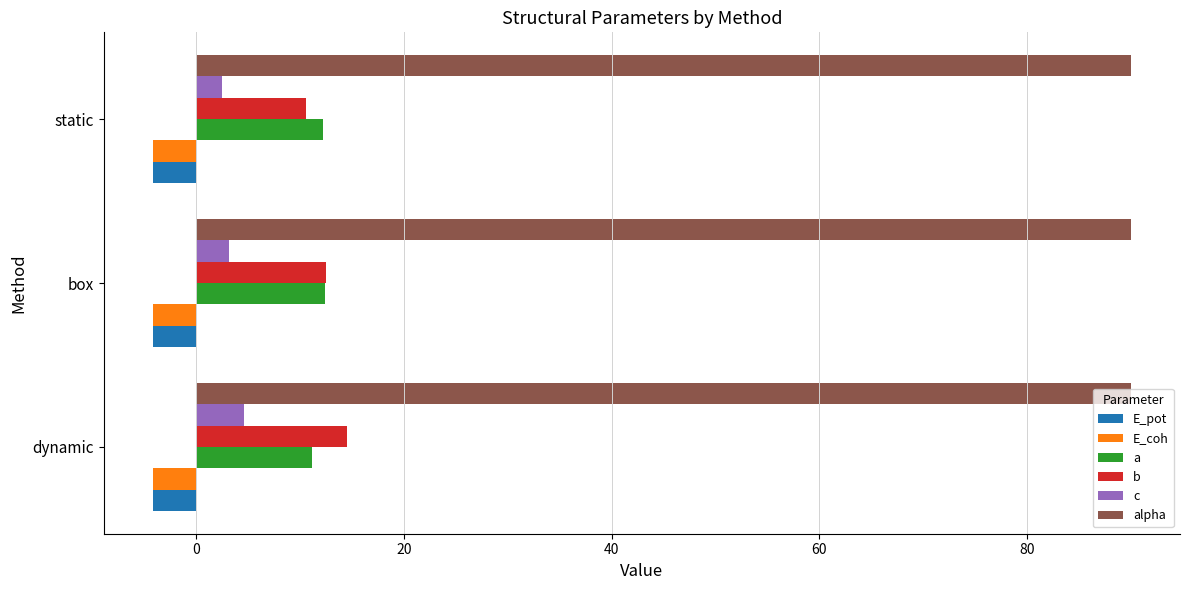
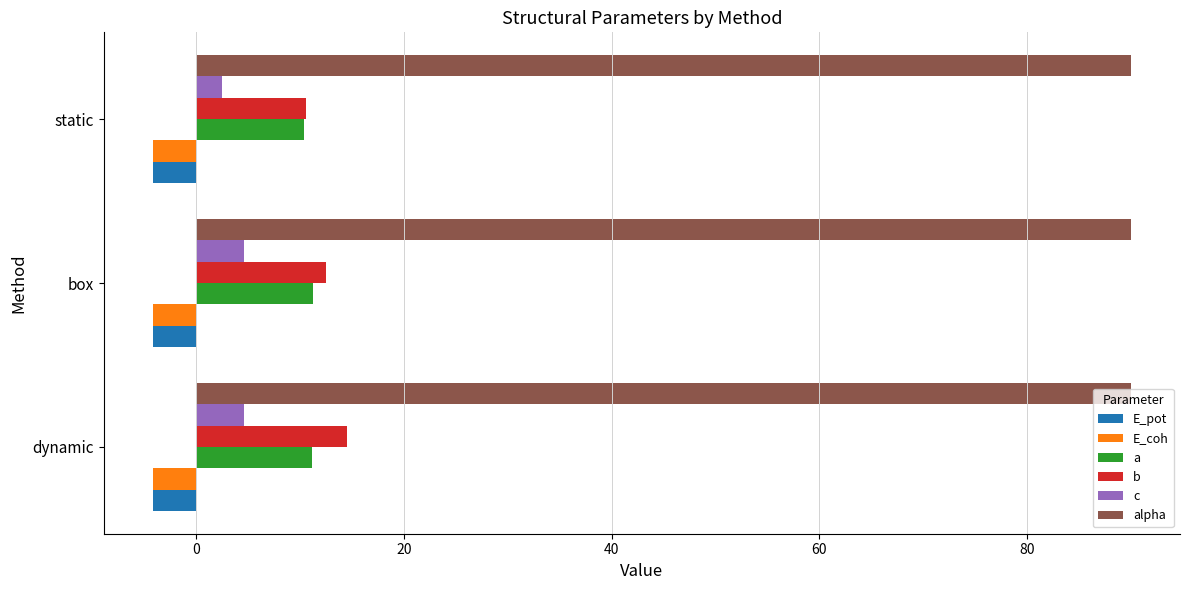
  {
    "E_pot": {
      "static": -4.2,
      "box": -4.2,
      "dynamic": -4.2
    },
    "E_coh": {
      "static": -4.2,
      "box": -4.2,
      "dynamic": -4.2
    },
    "a": {
-     "static": 12.2,
-     "box": 12.4,
+     "static": 10.4,
+     "box": 11.2,
      "dynamic": 11.2
    },
    "b": {
      "static": 10.6,
      "box": 12.5,
      "dynamic": 14.5
    },
    "c": {
      "static": 2.5,
-     "box": 3.2,
+     "box": 4.6,
      "dynamic": 4.6
    },
    "alpha": {
      "static": 90.0,
      "box": 90.0
    }
  }
